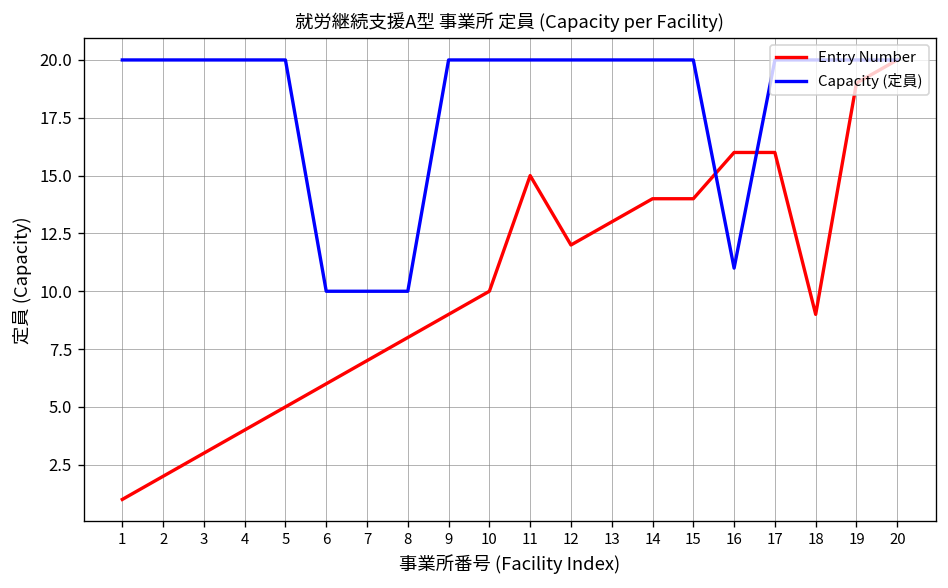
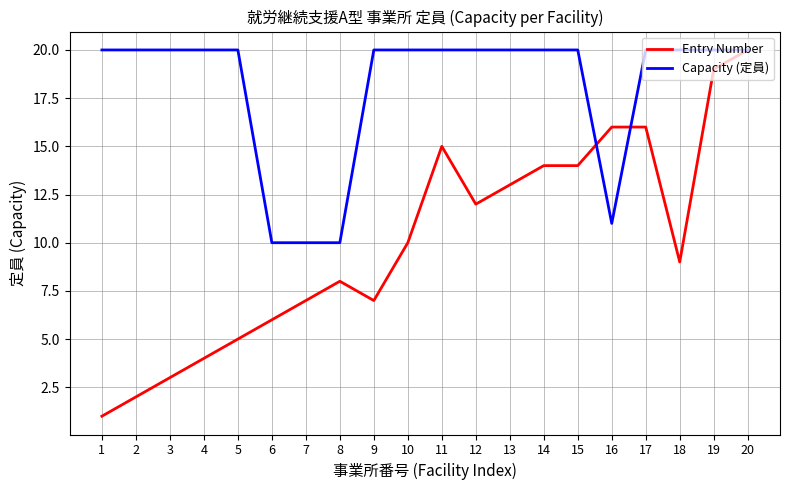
  {
    "Entry Number": {
      "1": 1,
      "2": 2,
      "3": 3,
      "4": 4,
      "5": 5,
      "6": 6,
      "7": 7,
      "8": 8,
-     "9": 9,
+     "9": 7,
      "10": 10,
      "11": 15,
      "12": 12,
      "13": 13,
      "14": 14,
      "15": 14,
      "16": 16,
      "17": 16,
      "18": 9
    },
    "Capacity (定員)": {
      "1": 20,
      "2": 20,
      "3": 20,
      "4": 20,
      "5": 20,
      "6": 10,
      "7": 10,
      "8": 10,
      "9": 20,
      "10": 20,
      "11": 20,
      "12": 20,
      "13": 20,
      "14": 20,
      "15": 20,
      "16": 11
    }
  }
